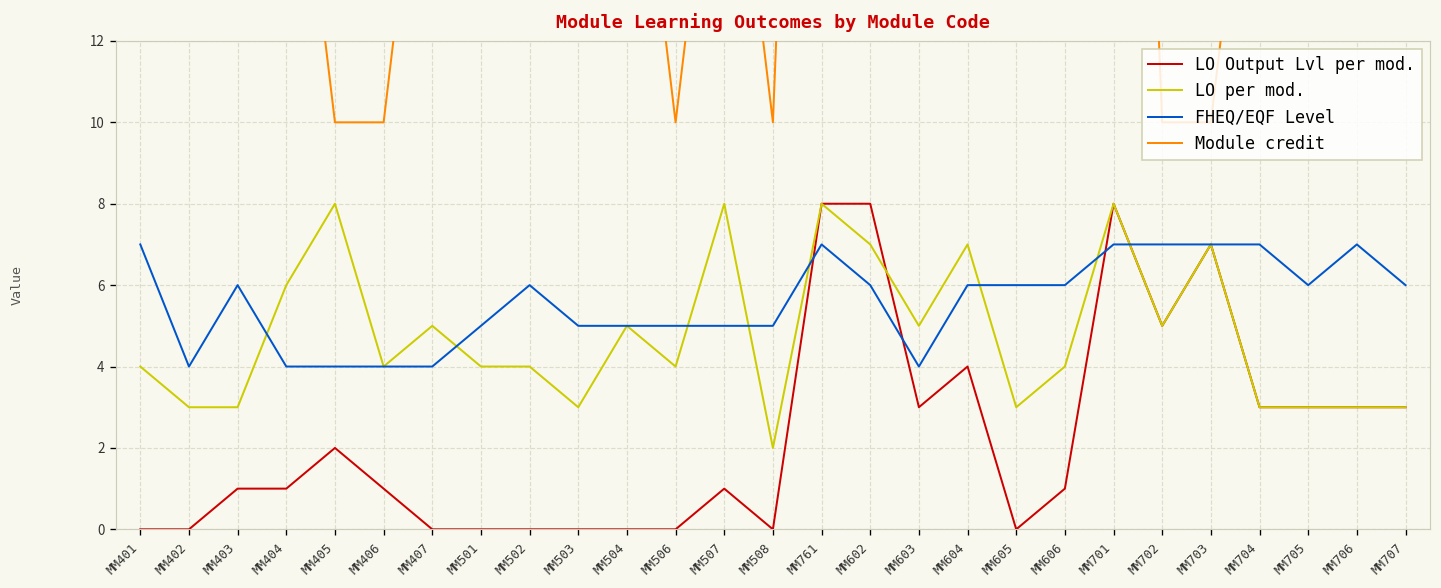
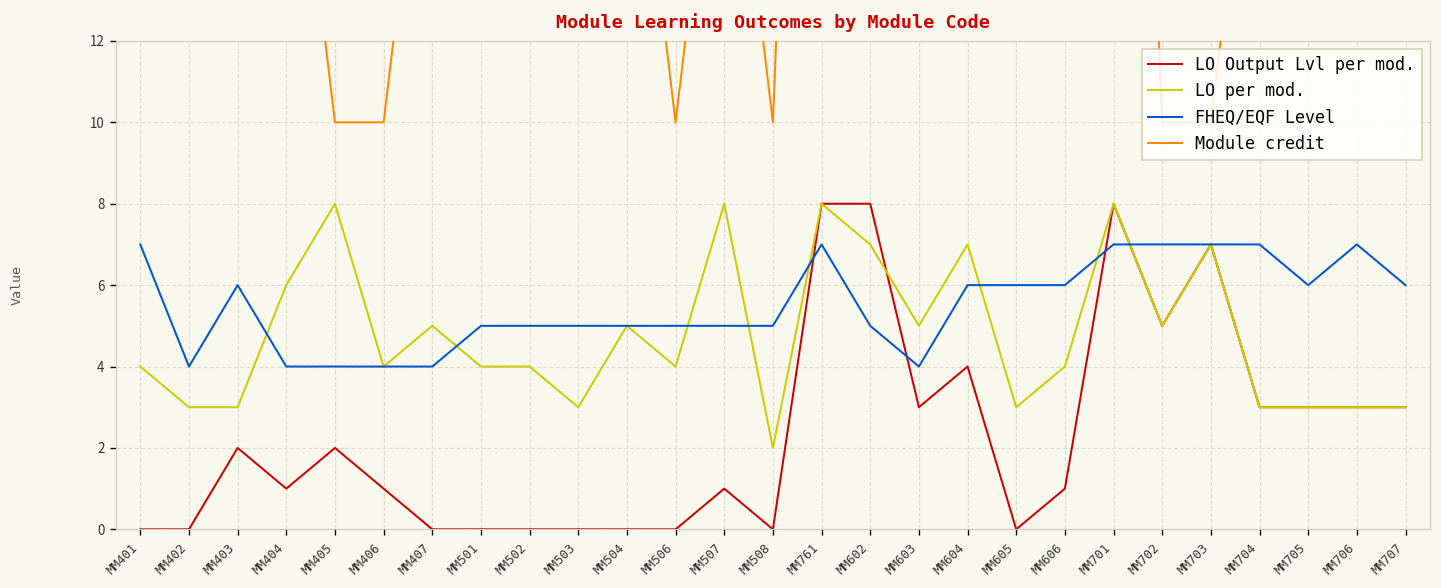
  {
    "LO Output Lvl per mod.": {
      "MM401": 0,
      "MM402": 0,
-     "MM403": 1,
+     "MM403": 2,
      "MM404": 1,
      "MM405": 2,
      "MM406": 1,
      "MM407": 0,
      "MM501": 0,
      "MM502": 0,
      "MM503": 0,
      "MM504": 0,
      "MM506": 0,
      "MM507": 1,
      "MM508": 0,
      "MM602": 8,
      "MM603": 3,
      "MM604": 4,
      "MM605": 0,
      "MM606": 1
    },
    "LO per mod.": {
      "MM401": 4,
      "MM402": 3,
      "MM403": 3,
      "MM404": 6,
      "MM405": 8,
      "MM407": 5,
      "MM501": 4,
      "MM502": 4,
      "MM503": 3,
      "MM506": 4,
      "MM507": 8,
      "MM508": 2,
      "MM602": 7,
      "MM603": 5,
      "MM604": 7,
      "MM605": 3,
      "MM606": 4
    },
    "FHEQ/EQF Level": {
      "MM401": 7,
      "MM402": 4,
      "MM403": 6,
      "MM404": 4,
      "MM405": 4,
      "MM407": 4,
      "MM501": 5,
-     "MM502": 6,
+     "MM502": 5,
      "MM503": 5,
      "MM506": 5,
      "MM507": 5,
      "MM508": 5,
      "MM761": 7,
-     "MM602": 6,
+     "MM602": 5,
      "MM603": 4,
      "MM604": 6,
      "MM605": 6,
      "MM606": 6,
      "MM701": 7,
      "MM702": 7,
      "MM704": 7,
      "MM705": 6,
      "MM706": 7,
      "MM707": 6
    },
    "Module credit": {
      "MM405": 10,
      "MM406": 10,
      "MM506": 10,
      "MM508": 10
    }
  }
